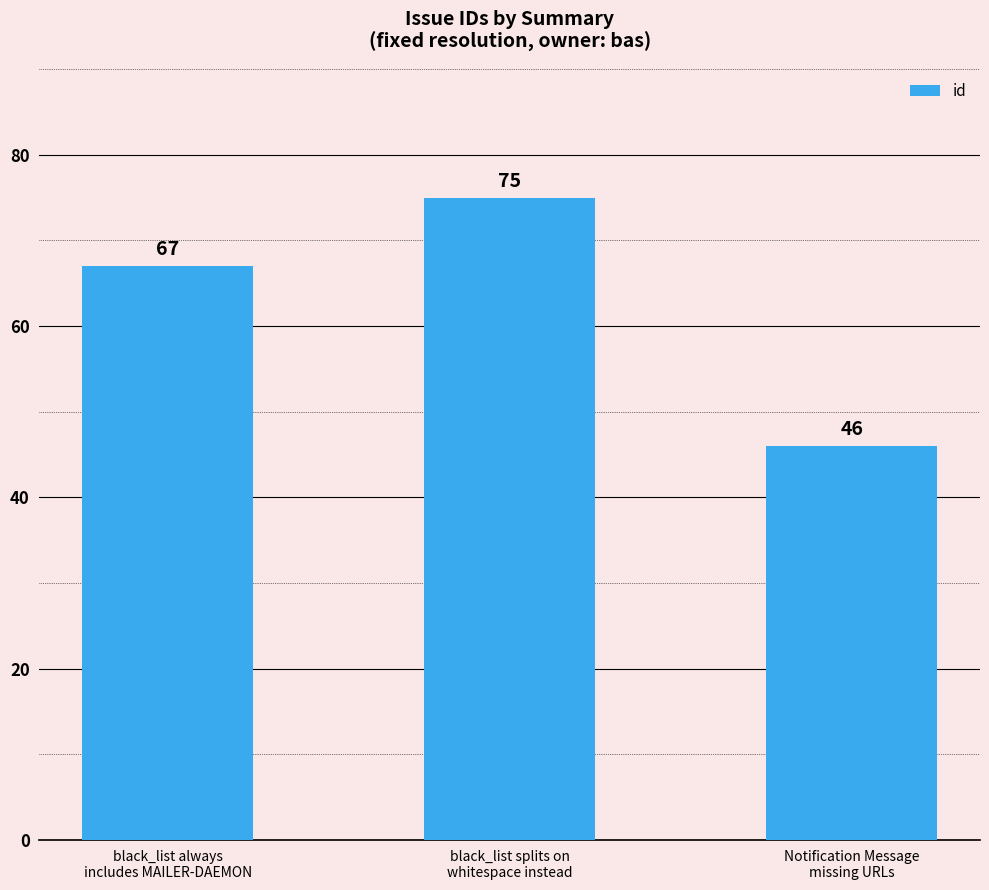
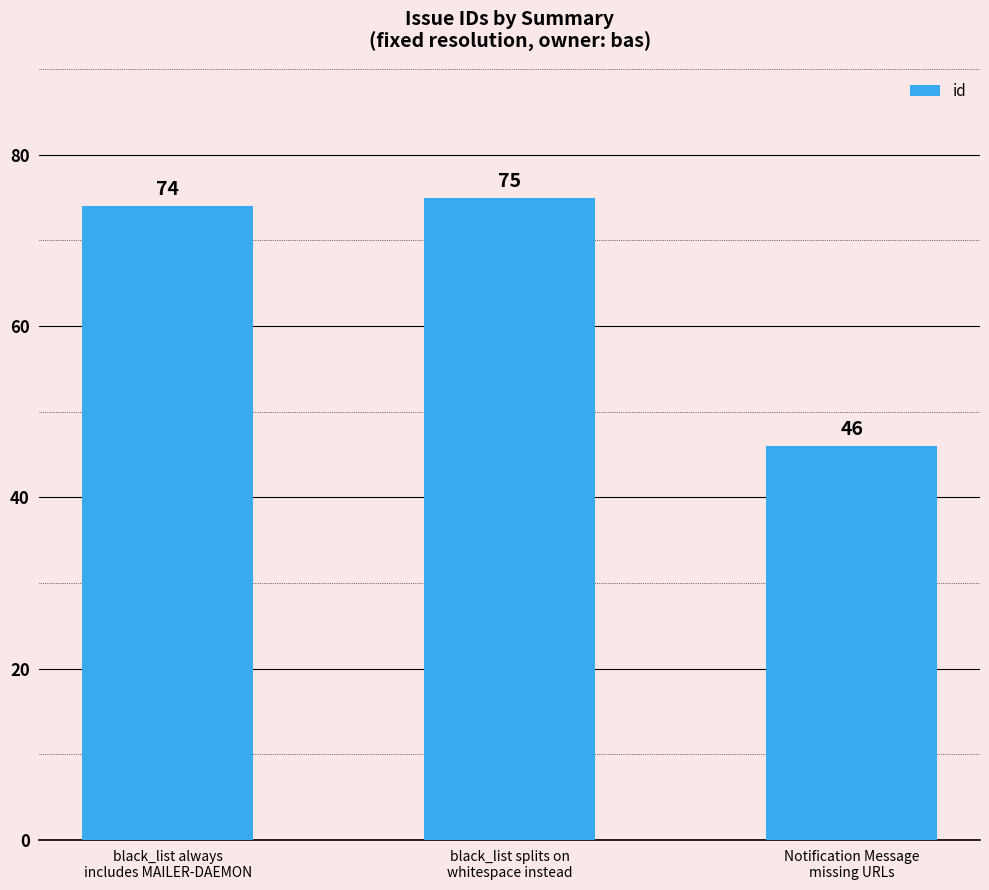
  {
-   "black_list always includes MAILER-DAEMON": 67,
+   "black_list always includes MAILER-DAEMON": 74,
    "black_list splits on whitespace instead": 75,
    "Notification Message missing URLs": 46
  }
